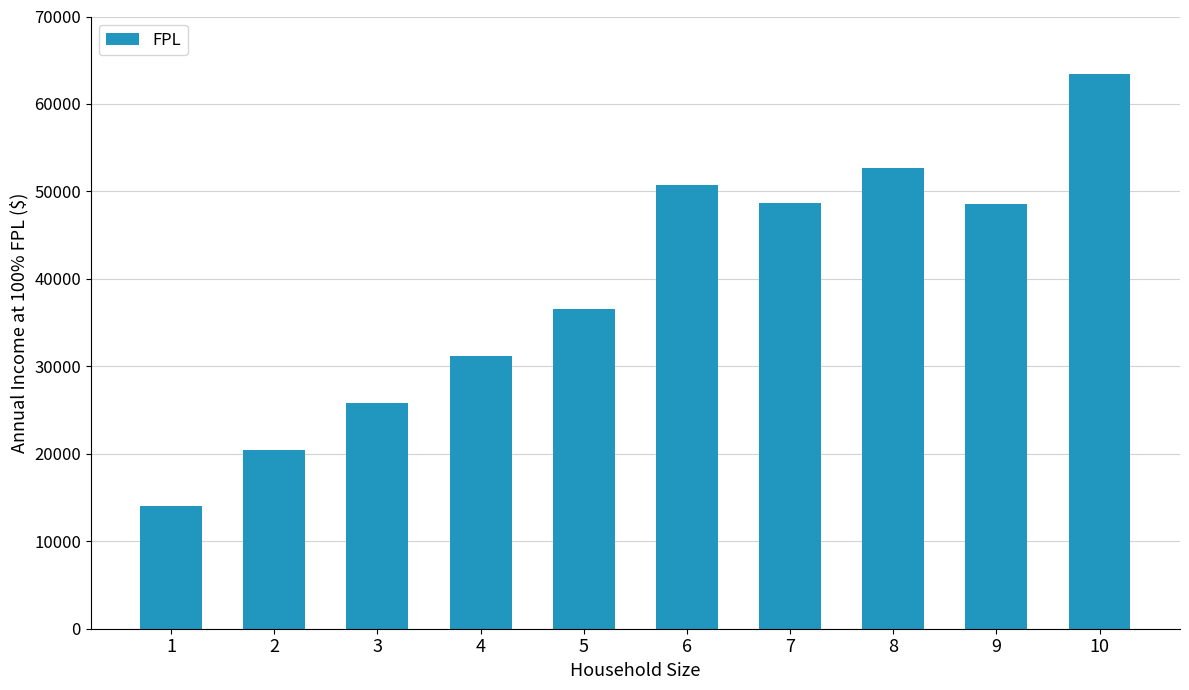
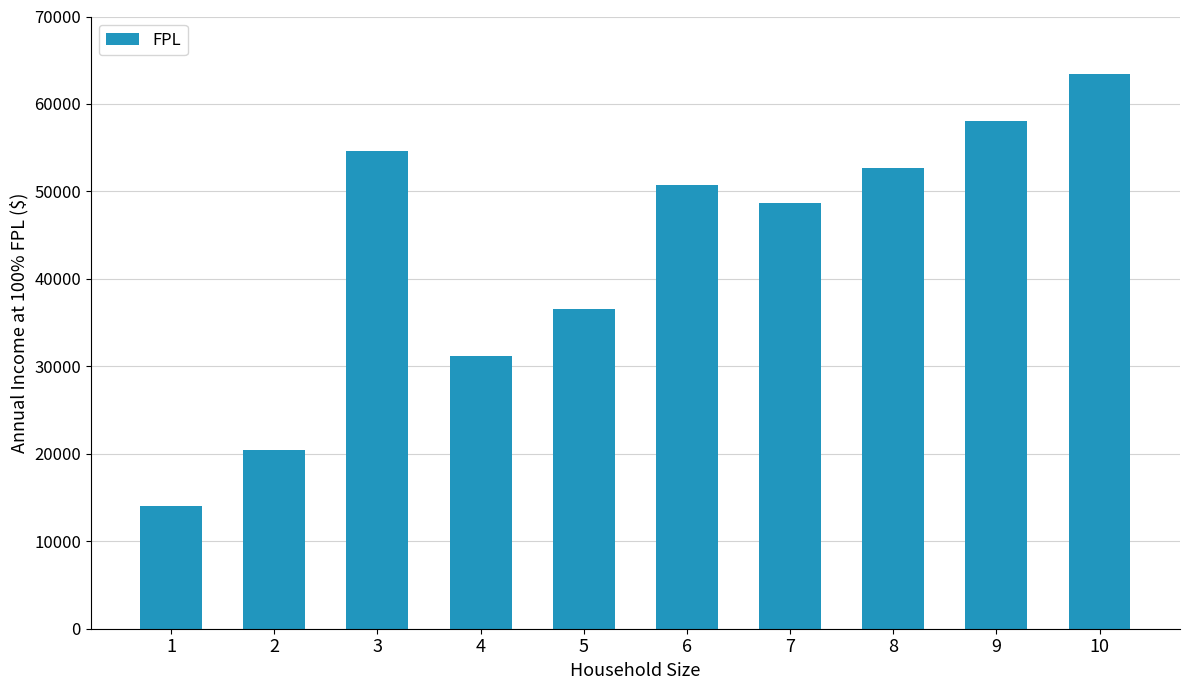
  {
    "1": 14000,
    "2": 20000,
-   "3": 26000,
+   "3": 55000,
    "4": 31000,
    "5": 37000,
    "6": 51000,
    "7": 49000,
    "8": 53000,
-   "9": 49000,
+   "9": 58000,
    "10": 63000
  }
